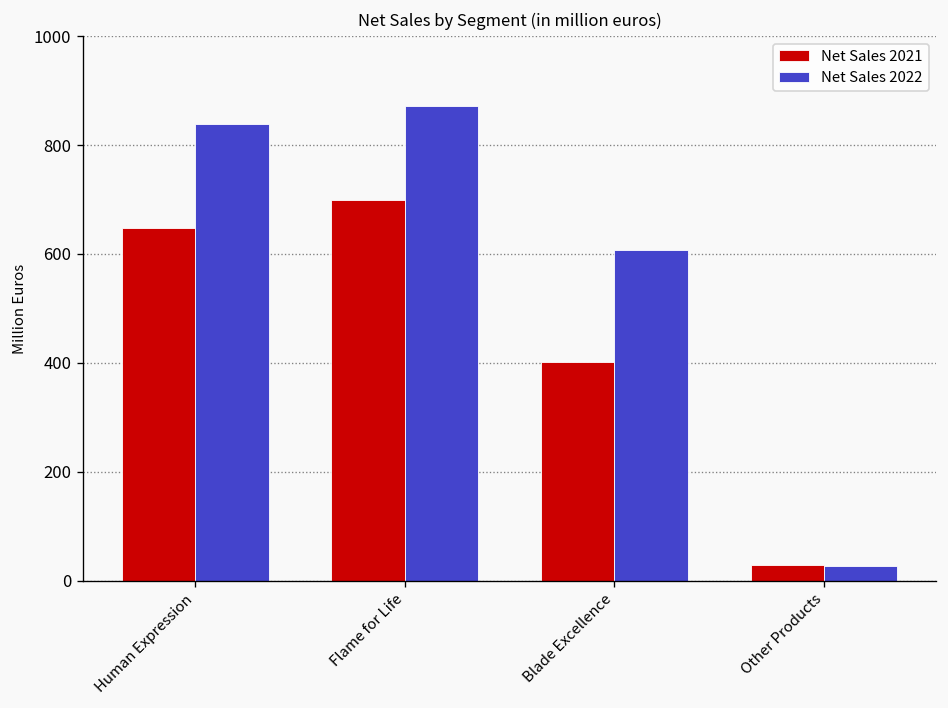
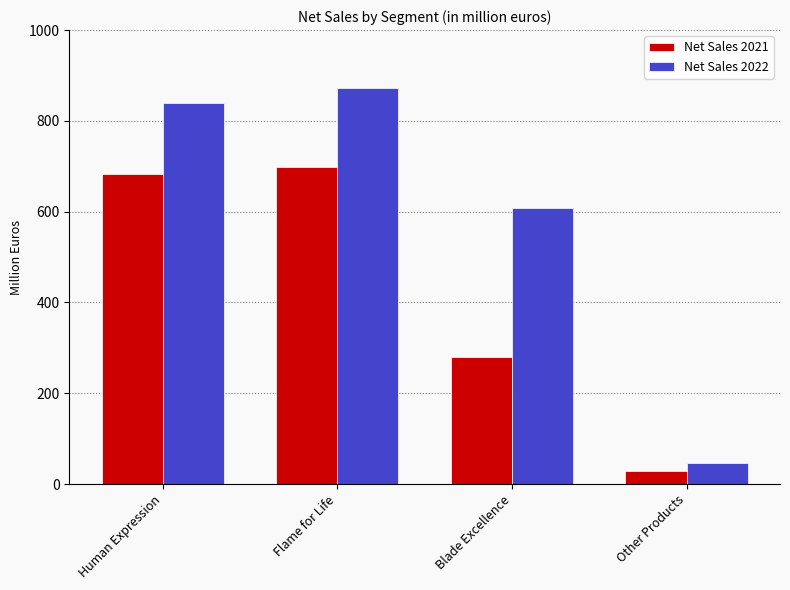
  {
    "Net Sales 2021": {
-     "Human Expression": 650,
+     "Human Expression": 680,
      "Flame for Life": 700,
-     "Blade Excellence": 400,
+     "Blade Excellence": 280,
      "Other Products": 30
    },
    "Net Sales 2022": {
      "Human Expression": 840,
      "Flame for Life": 870,
      "Blade Excellence": 610,
-     "Other Products": 30
+     "Other Products": 50
    }
  }
